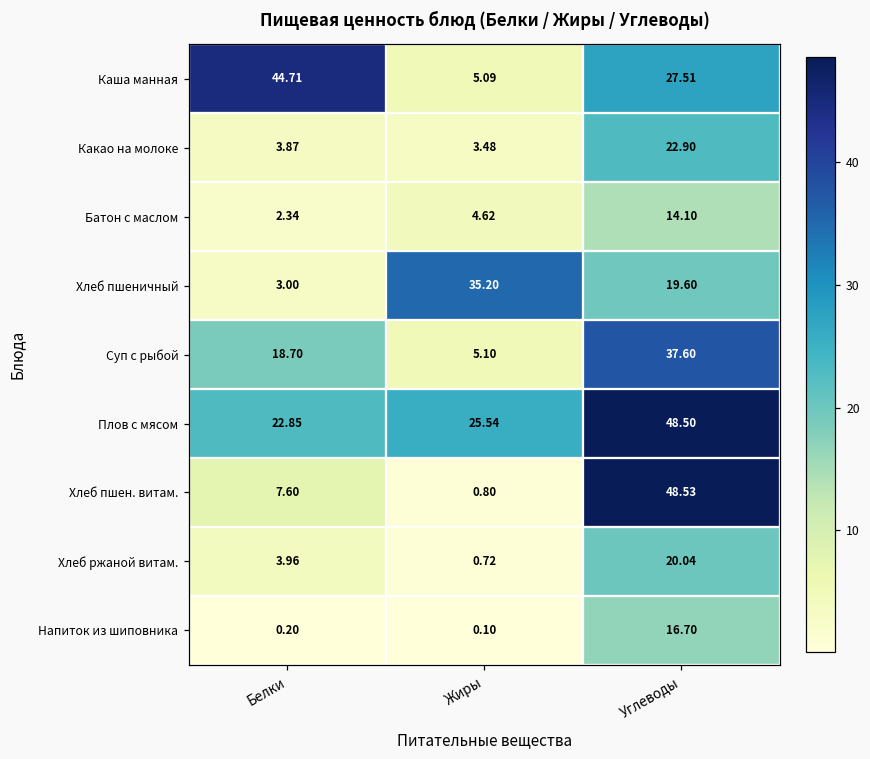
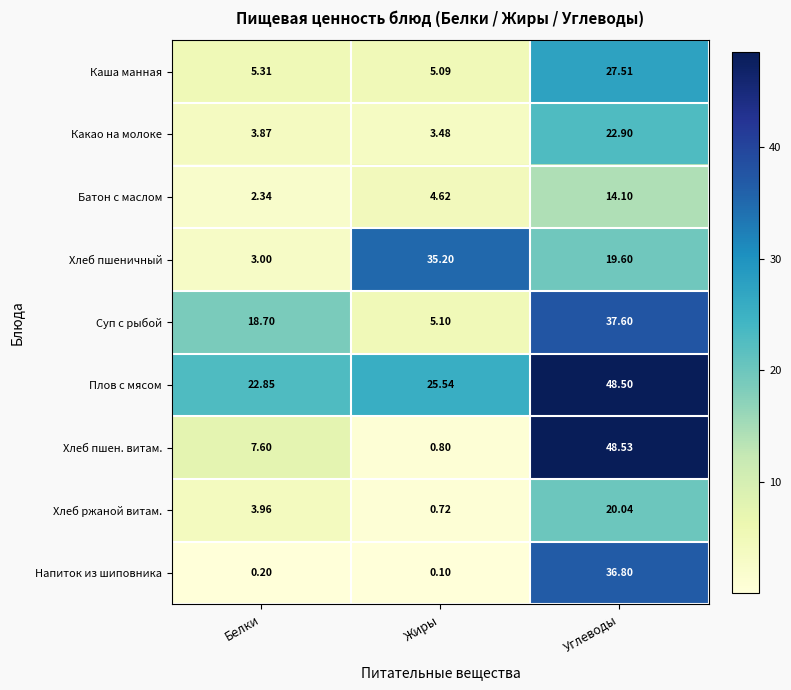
  {
    "Каша манная": {
-     "Белки": 44.71,
+     "Белки": 5.31,
      "Жиры": 5.09,
      "Углеводы": 27.51
    },
    "Какао на молоке": {
      "Белки": 3.87,
      "Жиры": 3.48,
      "Углеводы": 22.90
    },
    "Батон с маслом": {
      "Белки": 2.34,
      "Жиры": 4.62,
      "Углеводы": 14.10
    },
    "Хлеб пшеничный": {
      "Белки": 3.00,
      "Жиры": 35.20,
      "Углеводы": 19.60
    },
    "Суп с рыбой": {
      "Белки": 18.70,
      "Жиры": 5.10,
      "Углеводы": 37.60
    },
    "Плов с мясом": {
      "Белки": 22.85,
      "Жиры": 25.54,
      "Углеводы": 48.50
    },
    "Хлеб пшен. витам.": {
      "Белки": 7.60,
      "Жиры": 0.80,
      "Углеводы": 48.53
    },
    "Хлеб ржаной витам.": {
      "Белки": 3.96,
      "Жиры": 0.72,
      "Углеводы": 20.04
    },
    "Напиток из шиповника": {
      "Белки": 0.20,
      "Жиры": 0.10,
-     "Углеводы": 16.70
+     "Углеводы": 36.80
    }
  }
